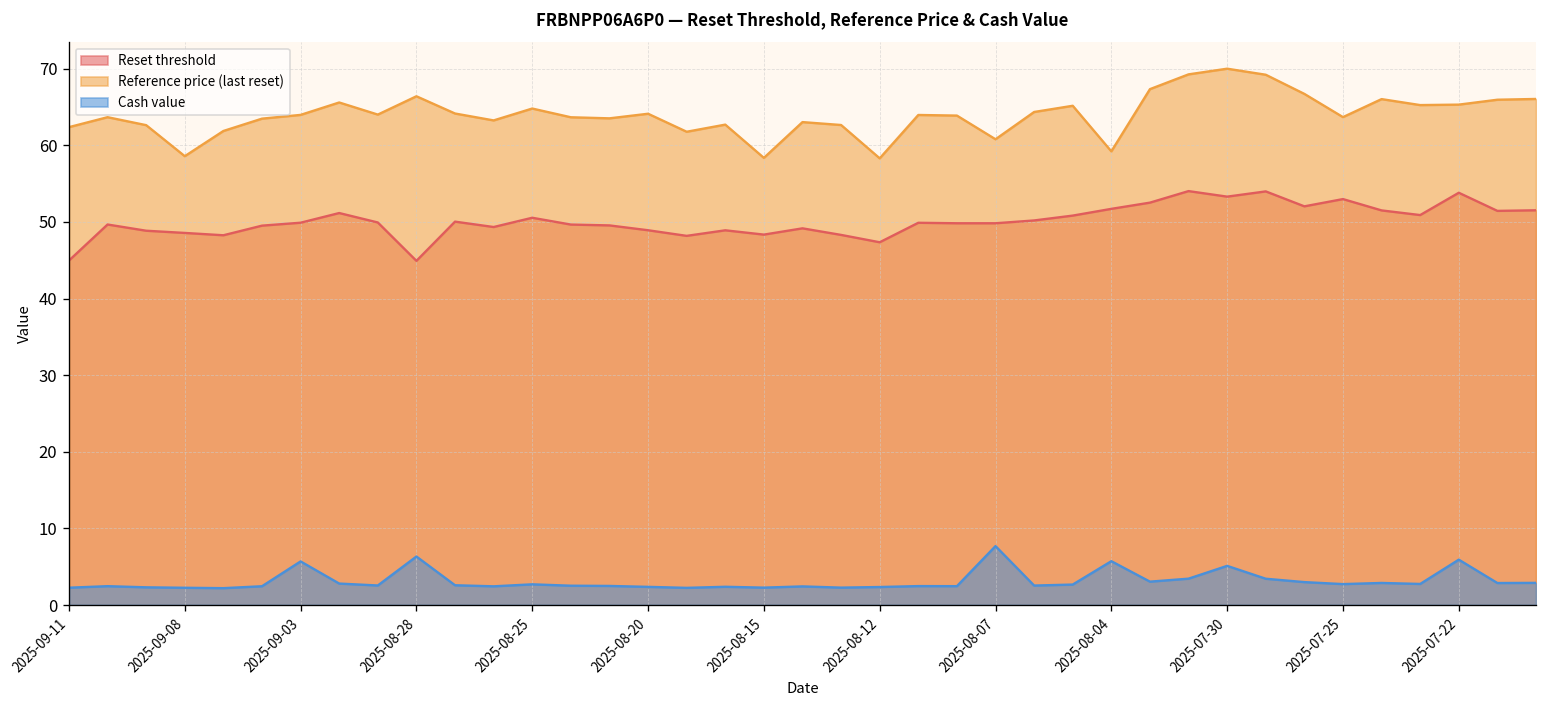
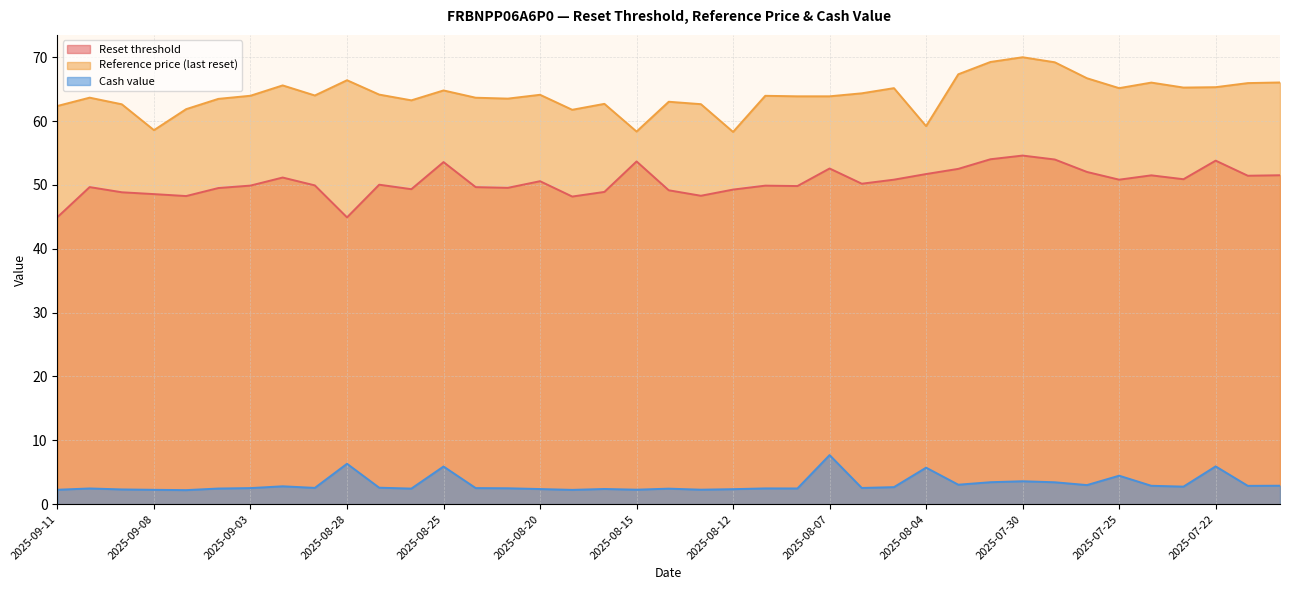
  {
    "Reset threshold": {
      "2025-09-11": 45,
      "2025-09-08": 49,
      "2025-09-03": 50,
      "2025-08-28": 45,
-     "2025-08-25": 51,
-     "2025-08-20": 49,
-     "2025-08-15": 48,
-     "2025-08-12": 47,
-     "2025-08-07": 50,
+     "2025-08-25": 54,
+     "2025-08-20": 51,
+     "2025-08-15": 54,
+     "2025-08-12": 49,
+     "2025-08-07": 53,
      "2025-08-04": 52,
-     "2025-07-30": 53,
-     "2025-07-25": 53,
+     "2025-07-30": 55,
+     "2025-07-25": 51,
      "2025-07-22": 54
    },
    "Reference price (last reset)": {
      "2025-09-11": 62,
      "2025-09-08": 59,
      "2025-09-03": 64,
      "2025-08-28": 66,
      "2025-08-25": 65,
      "2025-08-20": 64,
      "2025-08-15": 58,
      "2025-08-12": 58,
-     "2025-08-07": 61,
+     "2025-08-07": 64,
      "2025-08-04": 59,
      "2025-07-30": 70,
-     "2025-07-25": 64,
+     "2025-07-25": 65,
      "2025-07-22": 65
    },
    "Cash value": {
      "2025-09-11": 2,
      "2025-09-08": 2,
-     "2025-09-03": 6,
+     "2025-09-03": 3,
      "2025-08-28": 6,
-     "2025-08-25": 3,
+     "2025-08-25": 6,
      "2025-08-20": 2,
      "2025-08-15": 2,
      "2025-08-12": 2,
      "2025-08-07": 8,
      "2025-08-04": 6,
-     "2025-07-30": 5,
-     "2025-07-25": 3,
+     "2025-07-30": 4,
+     "2025-07-25": 4,
      "2025-07-22": 6
    }
  }
